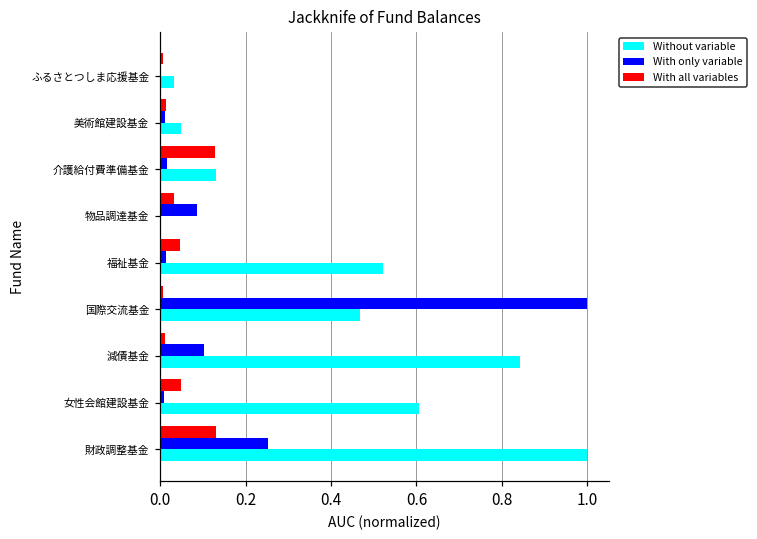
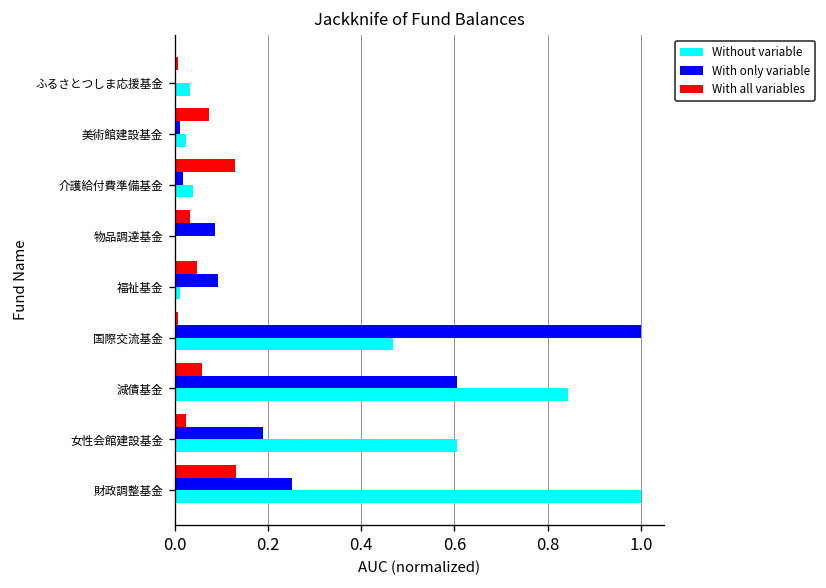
  {
    "Without variable": {
      "ふるさとつしま応援基金": 0.03,
-     "美術館建設基金": 0.05,
-     "介護給付費準備基金": 0.13,
-     "福祉基金": 0.52,
+     "美術館建設基金": 0.02,
+     "介護給付費準備基金": 0.04,
+     "福祉基金": 0.01,
      "国際交流基金": 0.47,
      "減債基金": 0.84,
      "女性会館建設基金": 0.61,
      "財政調整基金": 1.00
    },
    "With only variable": {
      "美術館建設基金": 0.01,
      "介護給付費準備基金": 0.02,
      "物品調達基金": 0.09,
-     "福祉基金": 0.01,
+     "福祉基金": 0.09,
      "国際交流基金": 1.00,
-     "減債基金": 0.10,
-     "女性会館建設基金": 0.01,
+     "減債基金": 0.61,
+     "女性会館建設基金": 0.19,
      "財政調整基金": 0.25
    },
    "With all variables": {
      "ふるさとつしま応援基金": 0.01,
-     "美術館建設基金": 0.01,
+     "美術館建設基金": 0.07,
      "介護給付費準備基金": 0.13,
      "物品調達基金": 0.03,
      "福祉基金": 0.05,
-     "減債基金": 0.01,
-     "女性会館建設基金": 0.05,
+     "減債基金": 0.06,
+     "女性会館建設基金": 0.02,
      "財政調整基金": 0.13
    }
  }
